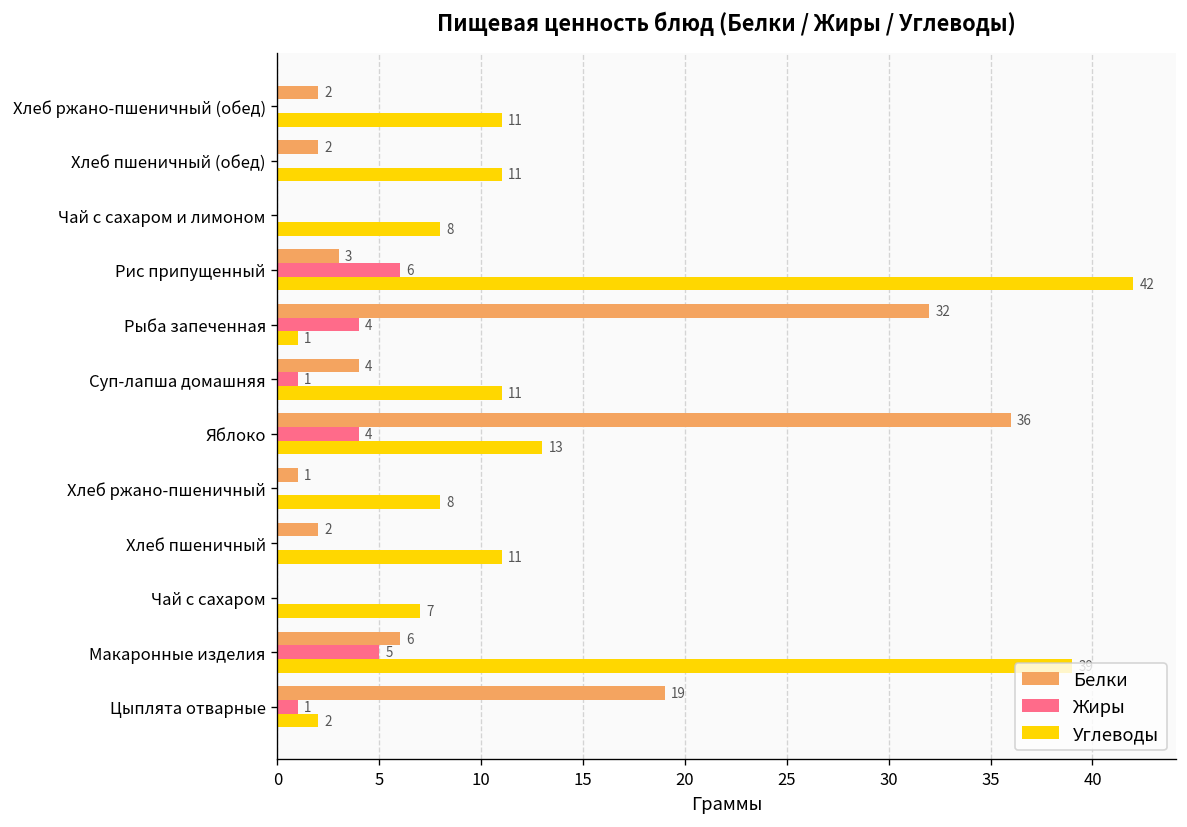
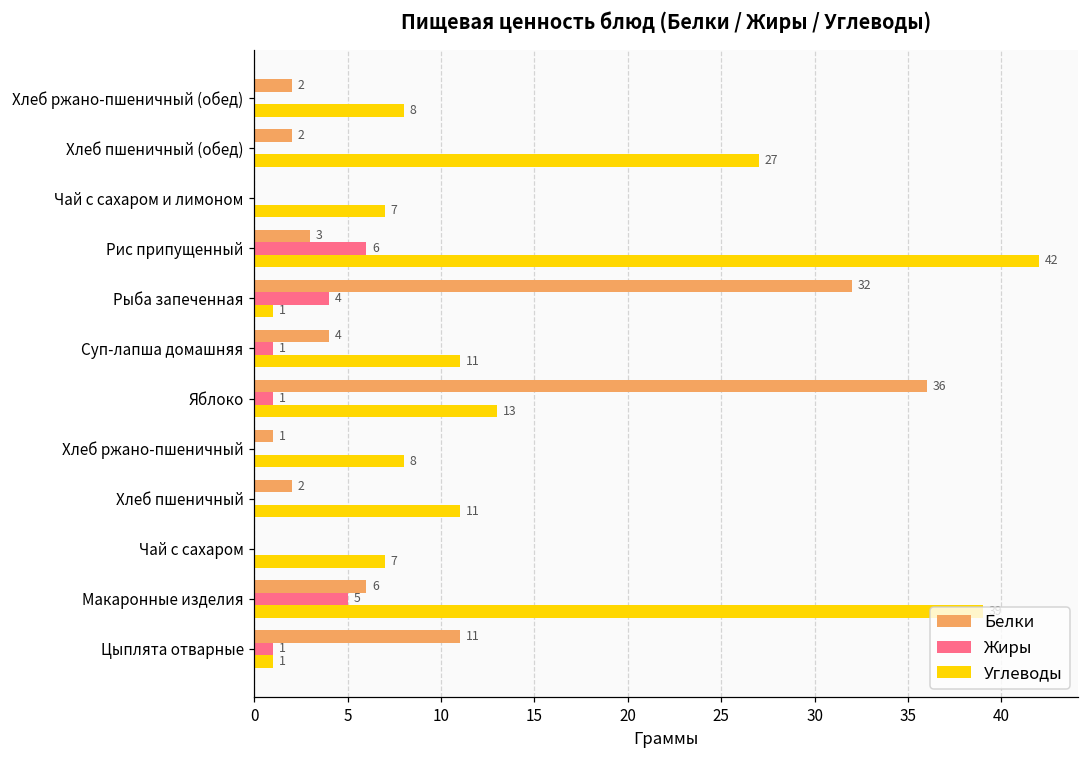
  {
    "Белки": {
      "Хлеб ржано-пшеничный (обед)": 2,
      "Хлеб пшеничный (обед)": 2,
      "Рис припущенный": 3,
      "Рыба запеченная": 32,
      "Суп-лапша домашняя": 4,
      "Яблоко": 36,
      "Хлеб ржано-пшеничный": 1,
      "Хлеб пшеничный": 2,
      "Макаронные изделия": 6,
-     "Цыплята отварные": 19
+     "Цыплята отварные": 11
    },
    "Жиры": {
      "Рис припущенный": 6,
      "Рыба запеченная": 4,
      "Суп-лапша домашняя": 1,
-     "Яблоко": 4,
+     "Яблоко": 1,
      "Макаронные изделия": 5,
      "Цыплята отварные": 1
    },
    "Углеводы": {
-     "Хлеб ржано-пшеничный (обед)": 11,
-     "Хлеб пшеничный (обед)": 11,
-     "Чай с сахаром и лимоном": 8,
+     "Хлеб ржано-пшеничный (обед)": 8,
+     "Хлеб пшеничный (обед)": 27,
+     "Чай с сахаром и лимоном": 7,
      "Рис припущенный": 42,
      "Рыба запеченная": 1,
      "Суп-лапша домашняя": 11,
      "Яблоко": 13,
      "Хлеб ржано-пшеничный": 8,
      "Хлеб пшеничный": 11,
      "Чай с сахаром": 7,
-     "Цыплята отварные": 2
+     "Цыплята отварные": 1
    }
  }
